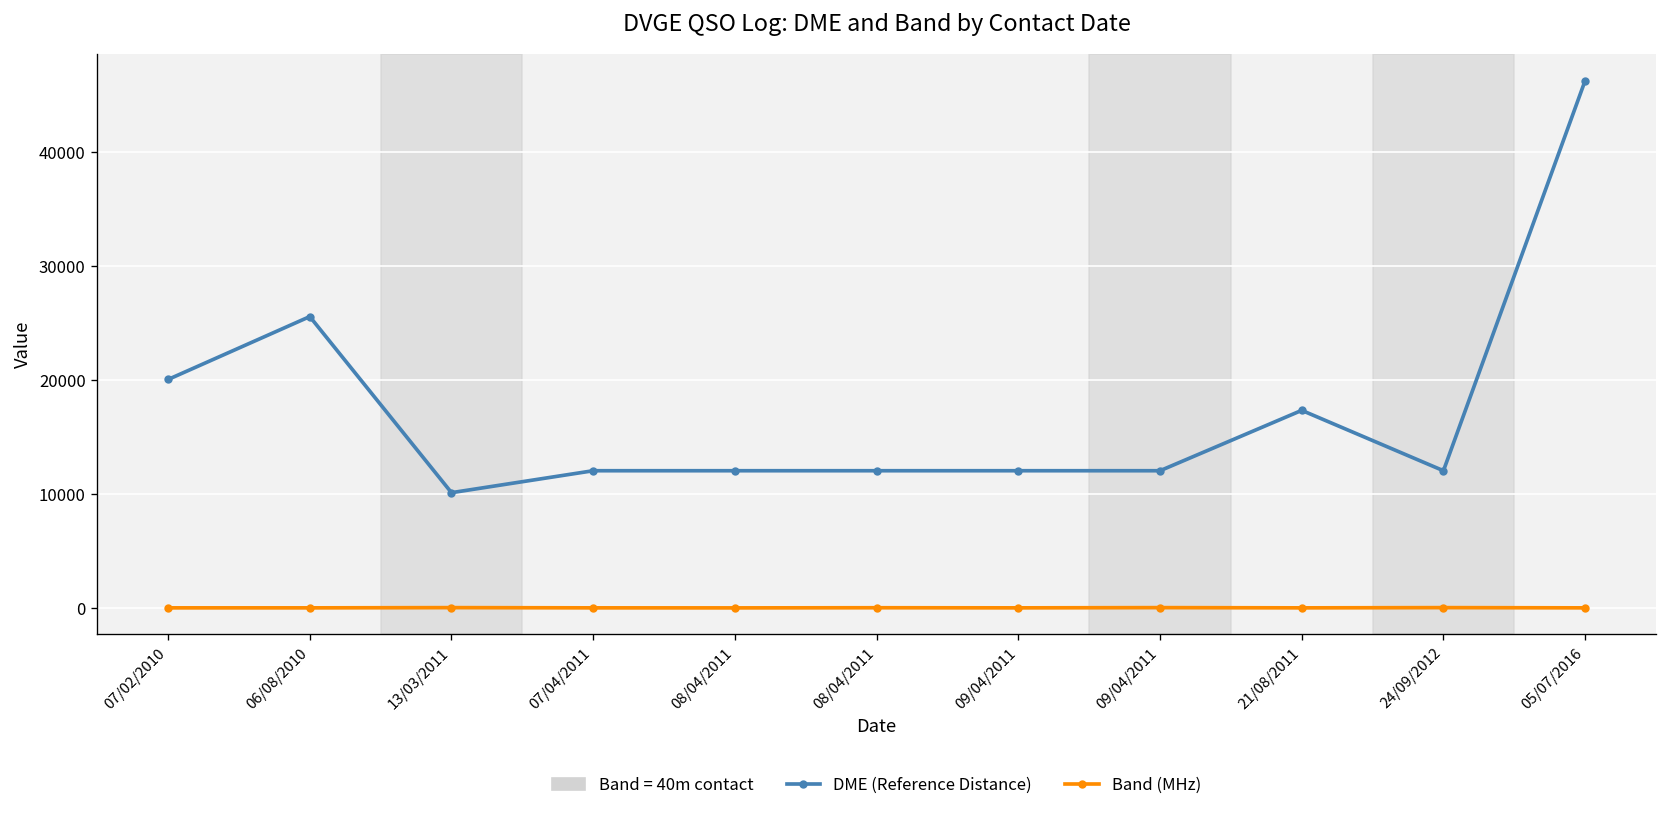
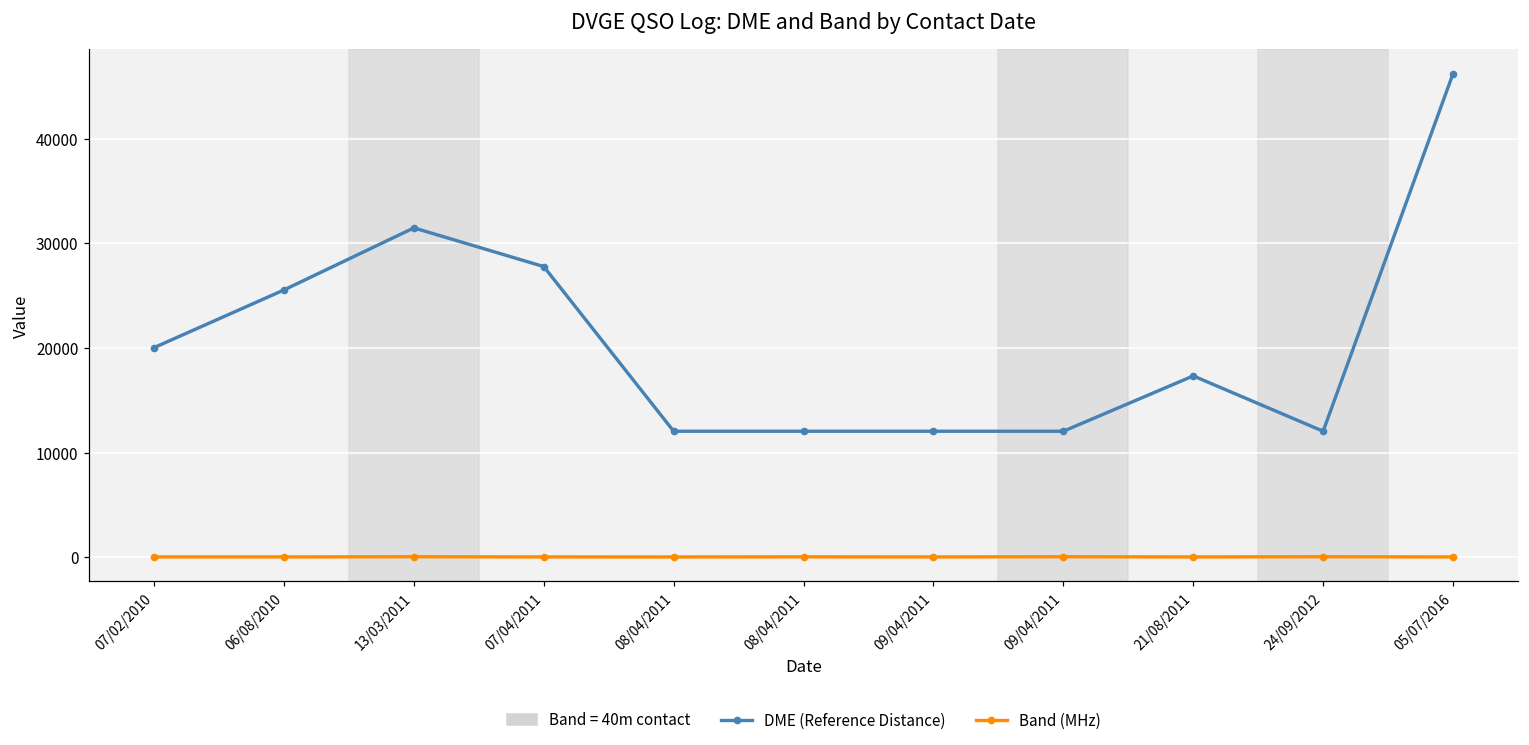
  {
    "DME (Reference Distance)": {
      "07/02/2010": 20000,
      "06/08/2010": 26000,
-     "13/03/2011": 10000,
-     "07/04/2011": 12000,
+     "13/03/2011": 31000,
+     "07/04/2011": 28000,
      "21/08/2011": 17000,
      "24/09/2012": 12000,
      "05/07/2016": 46000
    },
    "Band (MHz)": {
      "07/02/2010": 0,
      "06/08/2010": 0,
      "13/03/2011": 0,
      "07/04/2011": 0,
      "21/08/2011": 0,
      "24/09/2012": 0,
      "05/07/2016": 0
    }
  }
